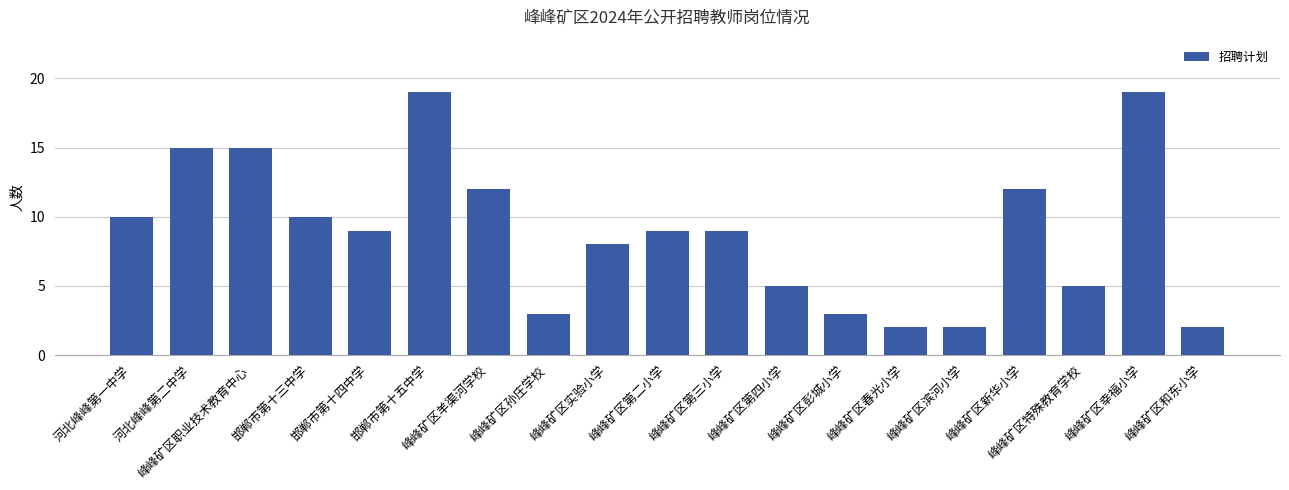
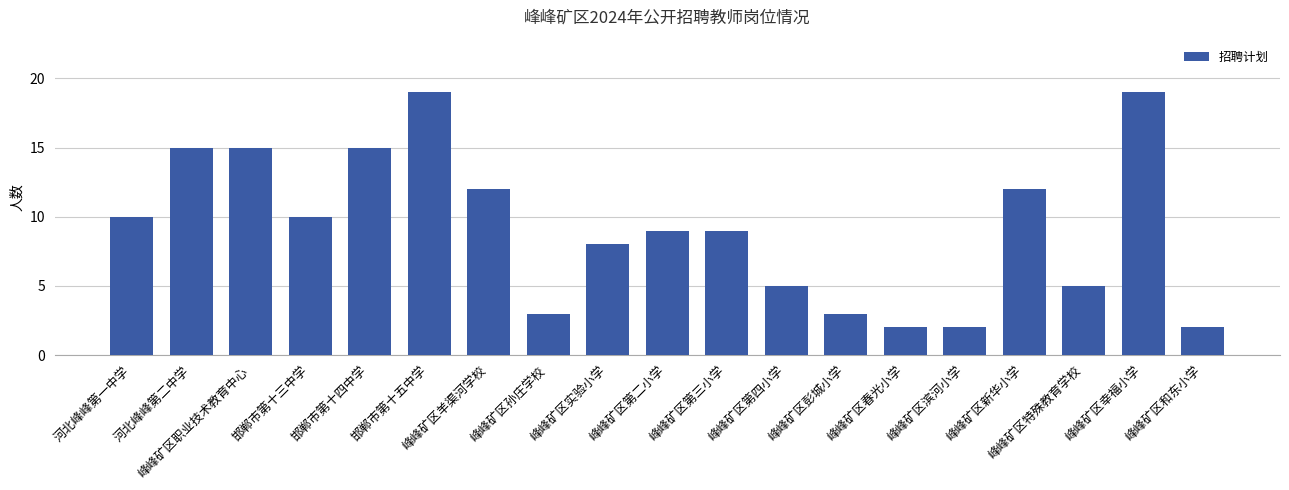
  {
    "河北峰峰第一中学": 10,
    "河北峰峰第二中学": 15,
    "峰峰矿区职业技术教育中心": 15,
    "邯郸市第十三中学": 10,
-   "邯郸市第十四中学": 9,
+   "邯郸市第十四中学": 15,
    "邯郸市第十五中学": 19,
    "峰峰矿区羊渠河学校": 12,
    "峰峰矿区孙庄学校": 3,
    "峰峰矿区实验小学": 8,
    "峰峰矿区第二小学": 9,
    "峰峰矿区第三小学": 9,
    "峰峰矿区第四小学": 5,
    "峰峰矿区彭城小学": 3,
    "峰峰矿区春光小学": 2,
    "峰峰矿区滨河小学": 2,
    "峰峰矿区新华小学": 12,
    "峰峰矿区特殊教育学校": 5,
    "峰峰矿区幸福小学": 19,
    "峰峰矿区和东小学": 2
  }
